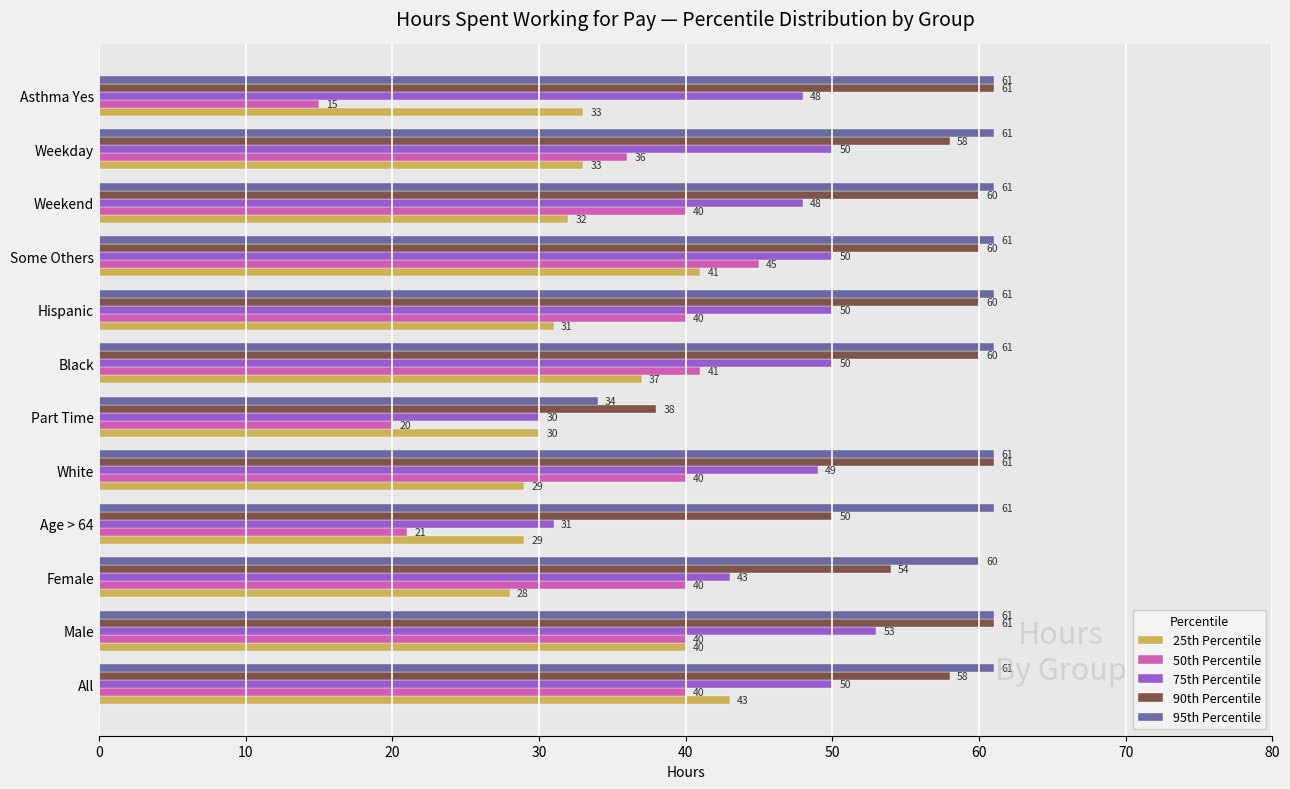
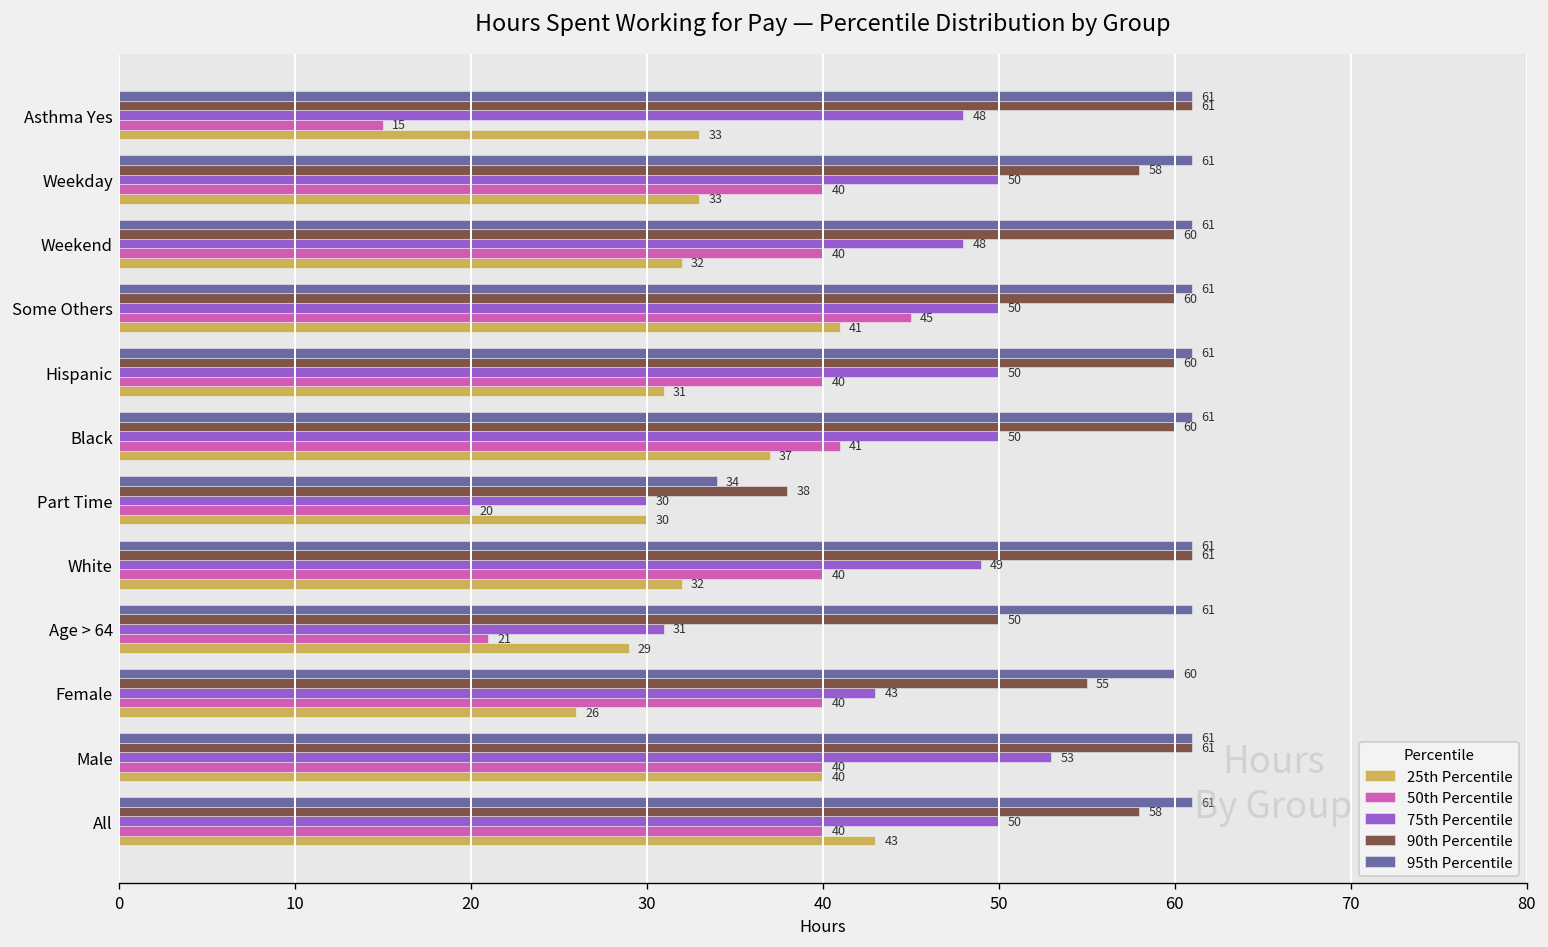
  {
    "25th Percentile": {
      "Asthma Yes": 33,
      "Weekday": 33,
      "Weekend": 32,
      "Some Others": 41,
      "Hispanic": 31,
      "Black": 37,
      "Part Time": 30,
-     "White": 29,
+     "White": 32,
      "Age > 64": 29,
-     "Female": 28,
+     "Female": 26,
      "All": 43
    },
    "50th Percentile": {
      "Asthma Yes": 15,
-     "Weekday": 36,
+     "Weekday": 40,
      "Weekend": 40,
      "Some Others": 45,
      "Hispanic": 40,
      "Black": 41,
      "Part Time": 20,
      "White": 40,
      "Age > 64": 21,
      "Female": 40,
      "All": 40
    },
    "75th Percentile": {
      "Asthma Yes": 48,
      "Weekday": 50,
      "Weekend": 48,
      "Some Others": 50,
      "Hispanic": 50,
      "Black": 50,
      "Part Time": 30,
      "White": 49,
      "Age > 64": 31,
      "Female": 43,
      "Male": 53,
      "All": 50
    },
    "90th Percentile": {
      "Weekday": 58,
      "Weekend": 60,
      "Some Others": 60,
      "Hispanic": 60,
      "Black": 60,
      "Part Time": 38,
      "Age > 64": 50,
-     "Female": 54,
+     "Female": 55,
      "All": 58
    },
    "95th Percentile": {
      "Weekday": 61,
      "Weekend": 61,
      "Some Others": 61,
      "Hispanic": 61,
      "Black": 61,
      "Part Time": 34,
      "Age > 64": 61,
      "Female": 60,
      "All": 61
    }
  }
